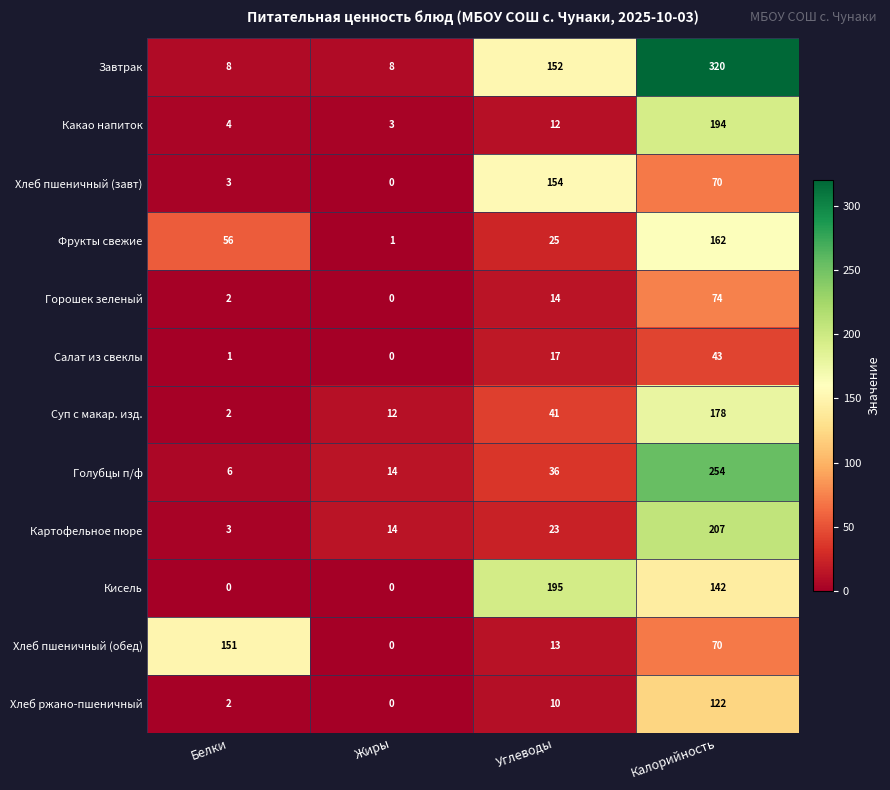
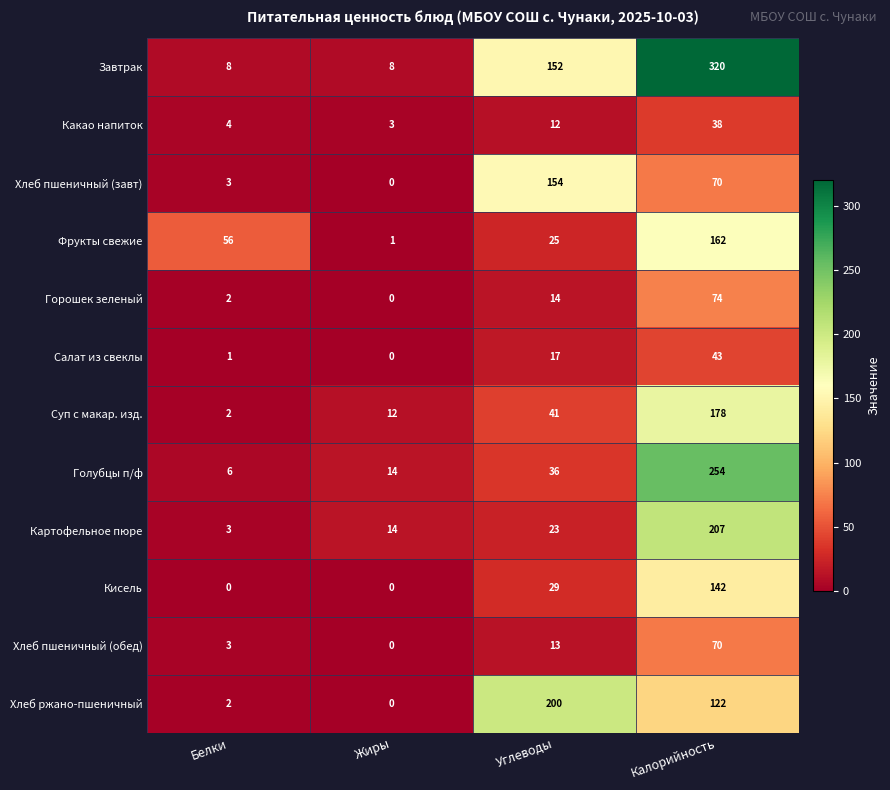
  {
    "Завтрак": {
      "Белки": 8,
      "Жиры": 8,
      "Углеводы": 152,
      "Калорийность": 320
    },
    "Какао напиток": {
      "Белки": 4,
      "Жиры": 3,
      "Углеводы": 12,
-     "Калорийность": 194
+     "Калорийность": 38
    },
    "Хлеб пшеничный (завт)": {
      "Белки": 3,
      "Жиры": 0,
      "Углеводы": 154,
      "Калорийность": 70
    },
    "Фрукты свежие": {
      "Белки": 56,
      "Жиры": 1,
      "Углеводы": 25,
      "Калорийность": 162
    },
    "Горошек зеленый": {
      "Белки": 2,
      "Жиры": 0,
      "Углеводы": 14,
      "Калорийность": 74
    },
    "Салат из свеклы": {
      "Белки": 1,
      "Жиры": 0,
      "Углеводы": 17,
      "Калорийность": 43
    },
    "Суп с макар. изд.": {
      "Белки": 2,
      "Жиры": 12,
      "Углеводы": 41,
      "Калорийность": 178
    },
    "Голубцы п/ф": {
      "Белки": 6,
      "Жиры": 14,
      "Углеводы": 36,
      "Калорийность": 254
    },
    "Картофельное пюре": {
      "Белки": 3,
      "Жиры": 14,
      "Углеводы": 23,
      "Калорийность": 207
    },
    "Кисель": {
      "Белки": 0,
      "Жиры": 0,
-     "Углеводы": 195,
+     "Углеводы": 29,
      "Калорийность": 142
    },
    "Хлеб пшеничный (обед)": {
-     "Белки": 151,
+     "Белки": 3,
      "Жиры": 0,
      "Углеводы": 13,
      "Калорийность": 70
    },
    "Хлеб ржано-пшеничный": {
      "Белки": 2,
      "Жиры": 0,
-     "Углеводы": 10,
+     "Углеводы": 200,
      "Калорийность": 122
    }
  }
